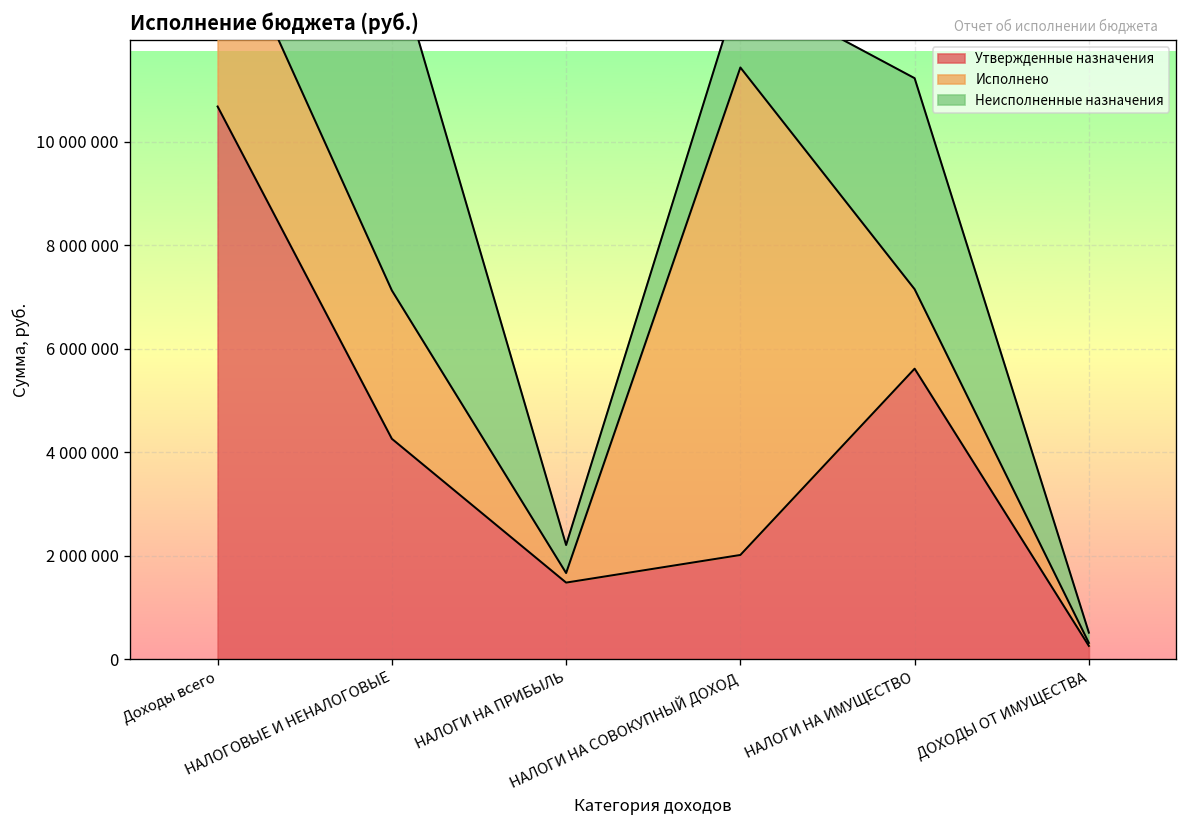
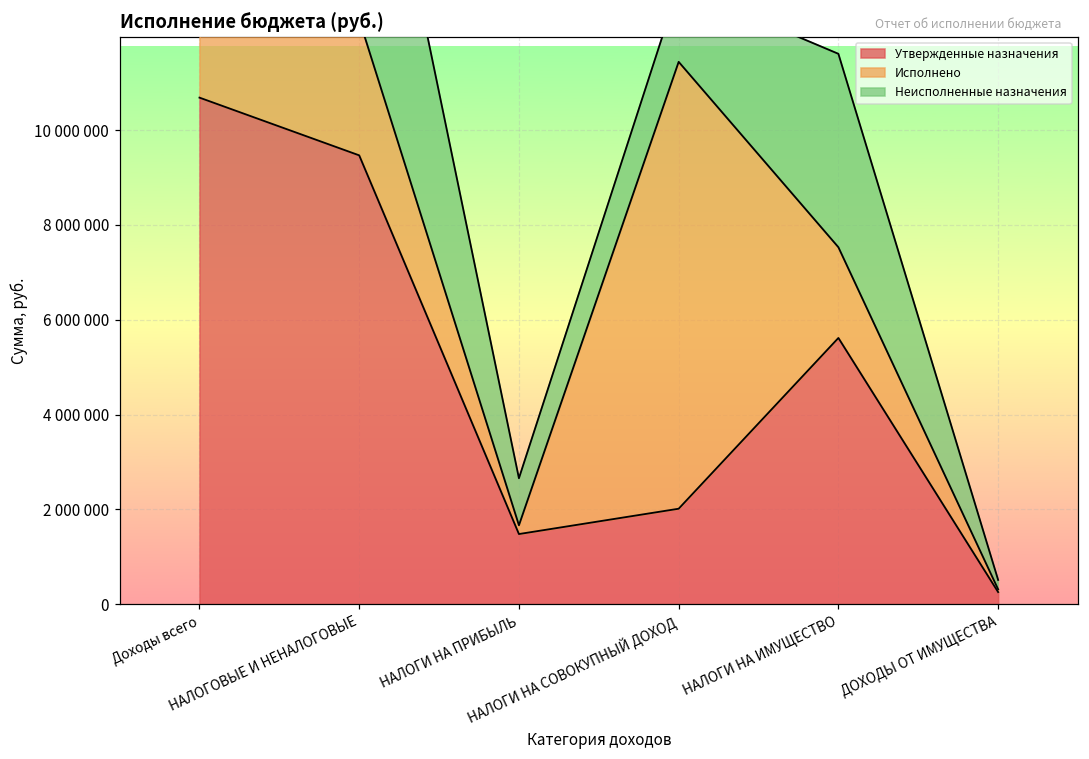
  {
    "Утвержденные назначения": {
      "Доходы всего": 10700000,
-     "НАЛОГОВЫЕ И НЕНАЛОГОВЫЕ": 4300000,
+     "НАЛОГОВЫЕ И НЕНАЛОГОВЫЕ": 9500000,
      "НАЛОГИ НА ПРИБЫЛЬ": 1500000,
      "НАЛОГИ НА СОВОКУПНЫЙ ДОХОД": 2000000,
      "НАЛОГИ НА ИМУЩЕСТВО": 5600000
    },
    "Исполнено": {
      "НАЛОГИ НА ПРИБЫЛЬ": 200000,
      "НАЛОГИ НА СОВОКУПНЫЙ ДОХОД": 9400000,
-     "НАЛОГИ НА ИМУЩЕСТВО": 1500000
+     "НАЛОГИ НА ИМУЩЕСТВО": 1900000
    },
    "Неисполненные назначения": {
-     "НАЛОГИ НА ПРИБЫЛЬ": 500000,
+     "НАЛОГИ НА ПРИБЫЛЬ": 1000000,
      "НАЛОГИ НА ИМУЩЕСТВО": 4100000,
      "ДОХОДЫ ОТ ИМУЩЕСТВА": 200000
    }
  }
